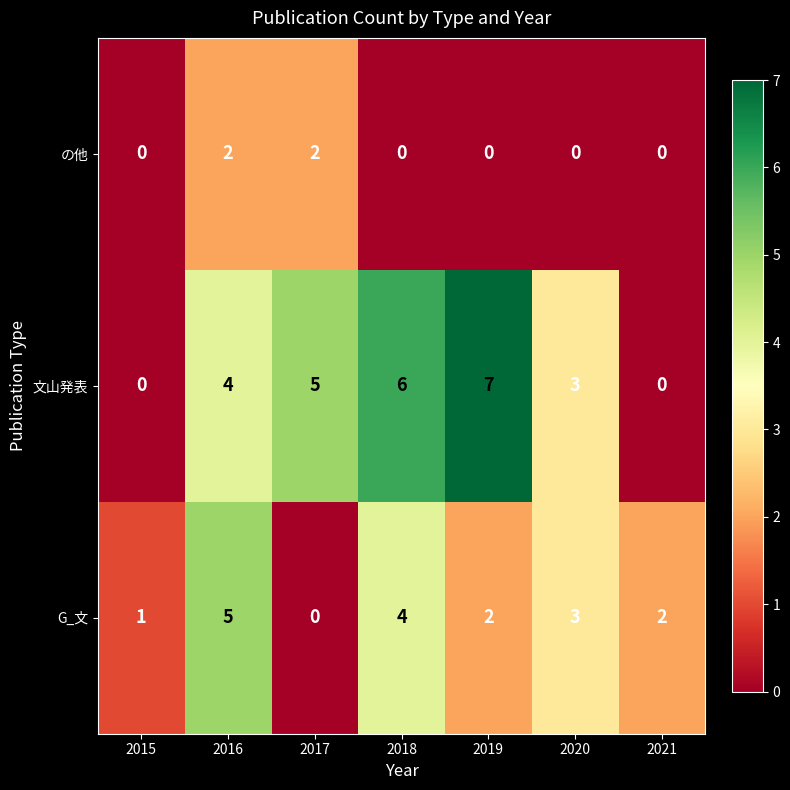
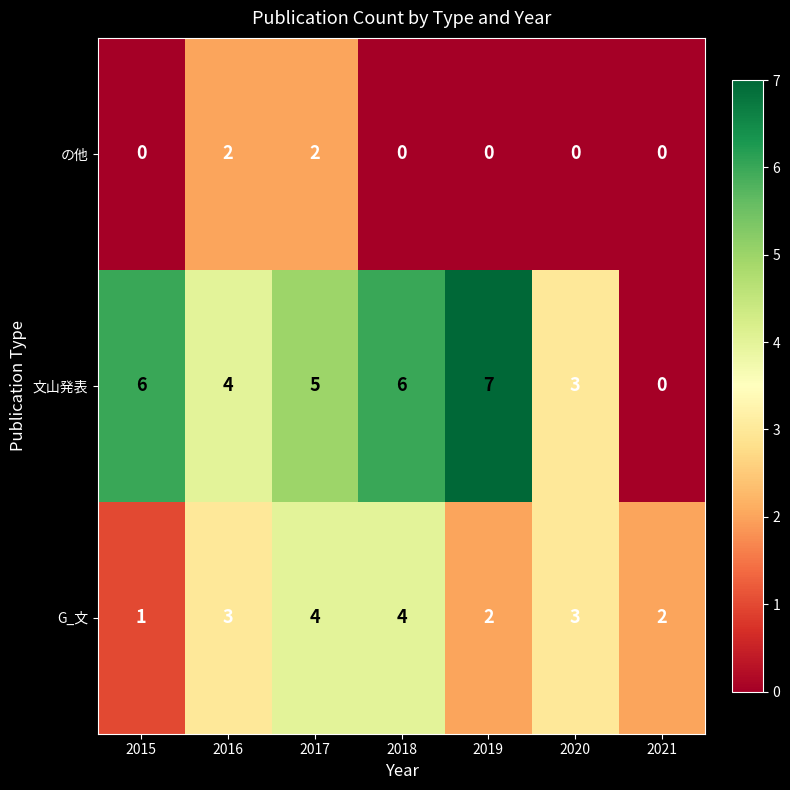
  {
    "の他": {
      "2015": 0,
      "2016": 2,
      "2017": 2,
      "2018": 0,
      "2019": 0,
      "2020": 0,
      "2021": 0
    },
    "文山発表": {
-     "2015": 0,
+     "2015": 6,
      "2016": 4,
      "2017": 5,
      "2018": 6,
      "2019": 7,
      "2020": 3,
      "2021": 0
    },
    "G_文": {
      "2015": 1,
-     "2016": 5,
-     "2017": 0,
+     "2016": 3,
+     "2017": 4,
      "2018": 4,
      "2019": 2,
      "2020": 3,
      "2021": 2
    }
  }
